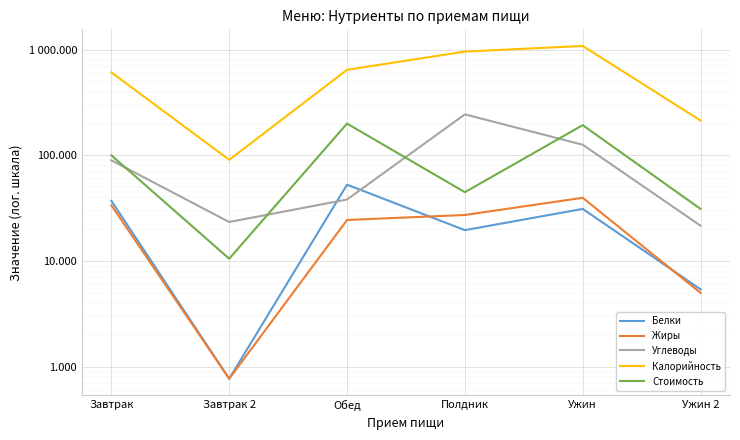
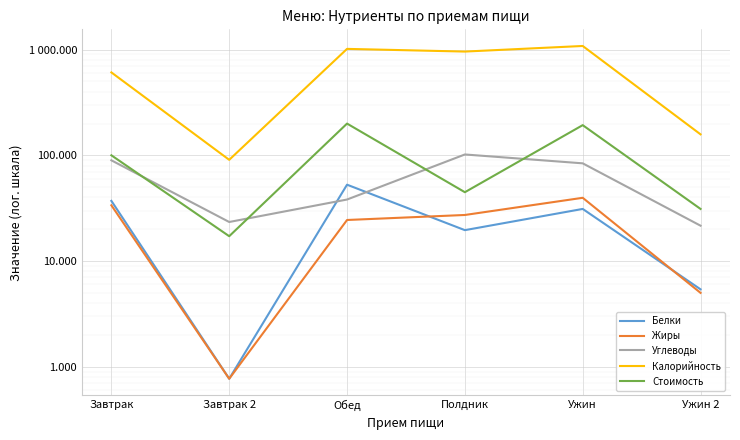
  {
    "Белки": {
      "Завтрак": 37,
      "Обед": 50,
      "Полдник": 20,
      "Ужин": 31,
      "Ужин 2": 5
    },
    "Жиры": {
      "Завтрак": 34,
      "Обед": 24,
      "Полдник": 27,
      "Ужин": 40,
      "Ужин 2": 5
    },
    "Углеводы": {
      "Завтрак": 90,
      "Завтрак 2": 23,
      "Обед": 38,
-     "Полдник": 240,
-     "Ужин": 130,
+     "Полдник": 100,
+     "Ужин": 80,
      "Ужин 2": 22
    },
    "Калорийность": {
      "Завтрак": 600,
      "Завтрак 2": 90,
-     "Обед": 600,
+     "Обед": 1000,
      "Полдник": 1000,
      "Ужин": 1100,
-     "Ужин 2": 210
+     "Ужин 2": 160
    },
    "Стоимость": {
      "Завтрак": 100,
-     "Завтрак 2": 11,
+     "Завтрак 2": 17,
      "Обед": 200,
      "Полдник": 45,
      "Ужин": 190,
      "Ужин 2": 31
    }
  }
